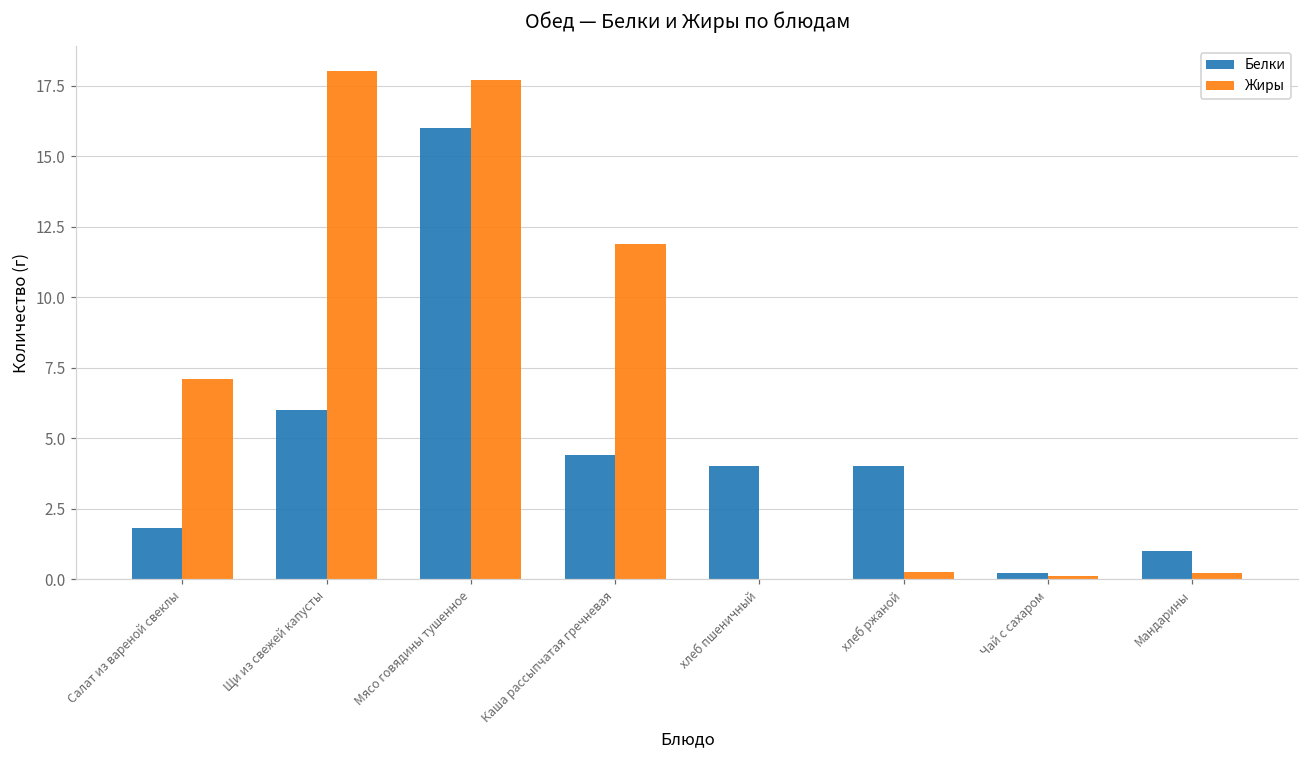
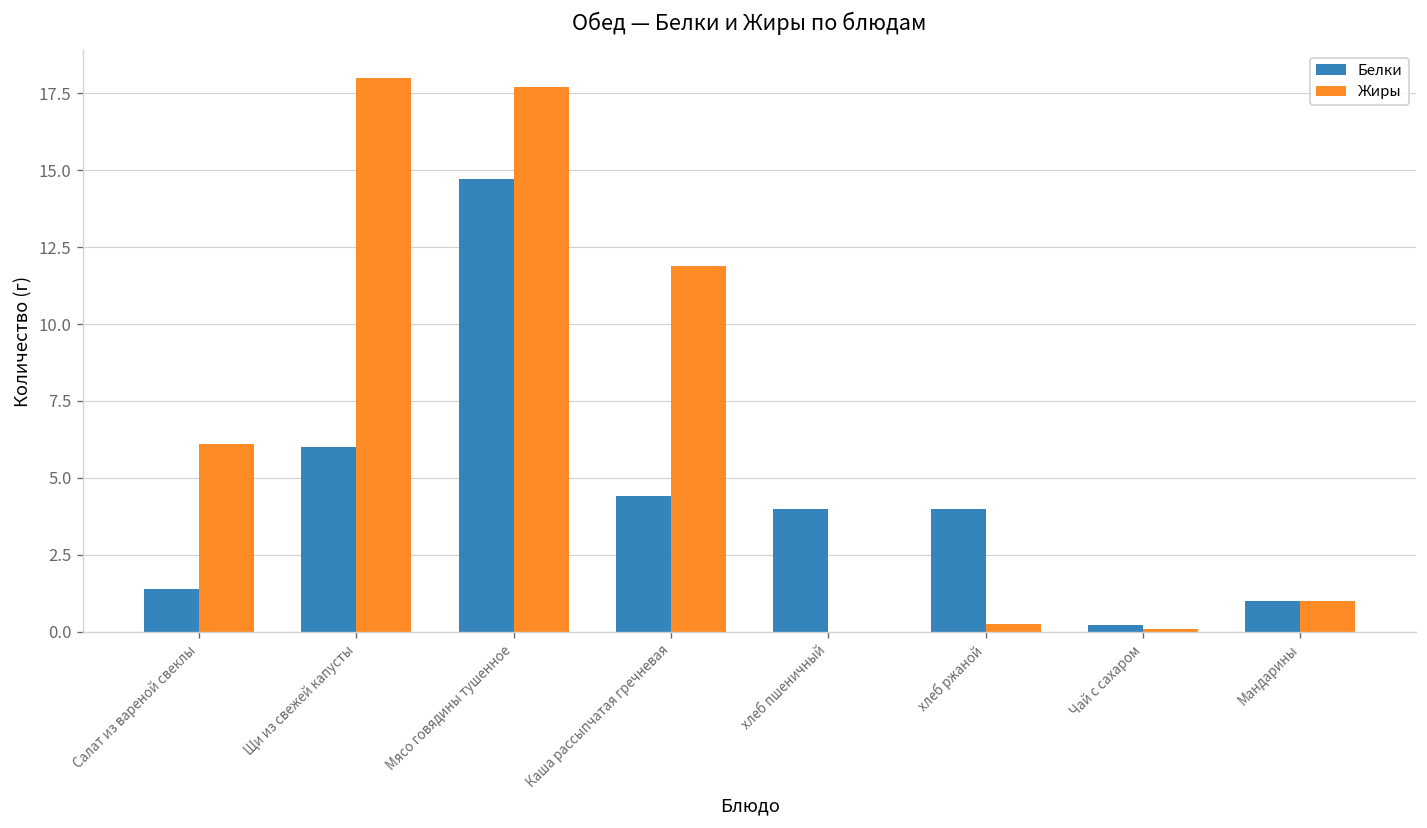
  {
    "Белки": {
-     "Салат из вареной свеклы": 1.8,
+     "Салат из вареной свеклы": 1.4,
      "Щи из свежей капусты": 6.0,
-     "Мясо говядины тушенное": 16.0,
+     "Мясо говядины тушенное": 14.7,
      "Каша рассыпчатая гречневая": 4.4,
      "хлеб пшеничный": 4.0,
      "хлеб ржаной": 4.0,
      "Чай с сахаром": 0.2,
      "Мандарины": 1.0
    },
    "Жиры": {
-     "Салат из вареной свеклы": 7.1,
+     "Салат из вареной свеклы": 6.1,
      "Щи из свежей капусты": 18.0,
      "Мясо говядины тушенное": 17.7,
      "Каша рассыпчатая гречневая": 11.9,
      "хлеб пшеничный": 0.0,
      "хлеб ржаной": 0.3,
      "Чай с сахаром": 0.1,
-     "Мандарины": 0.2
+     "Мандарины": 1.0
    }
  }
